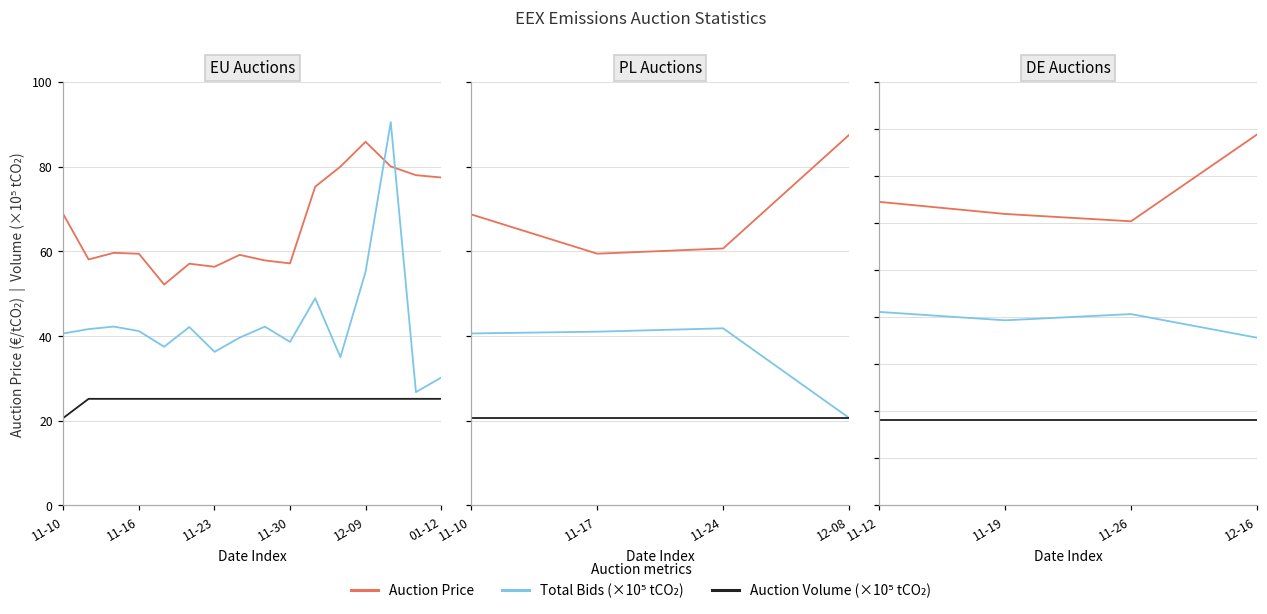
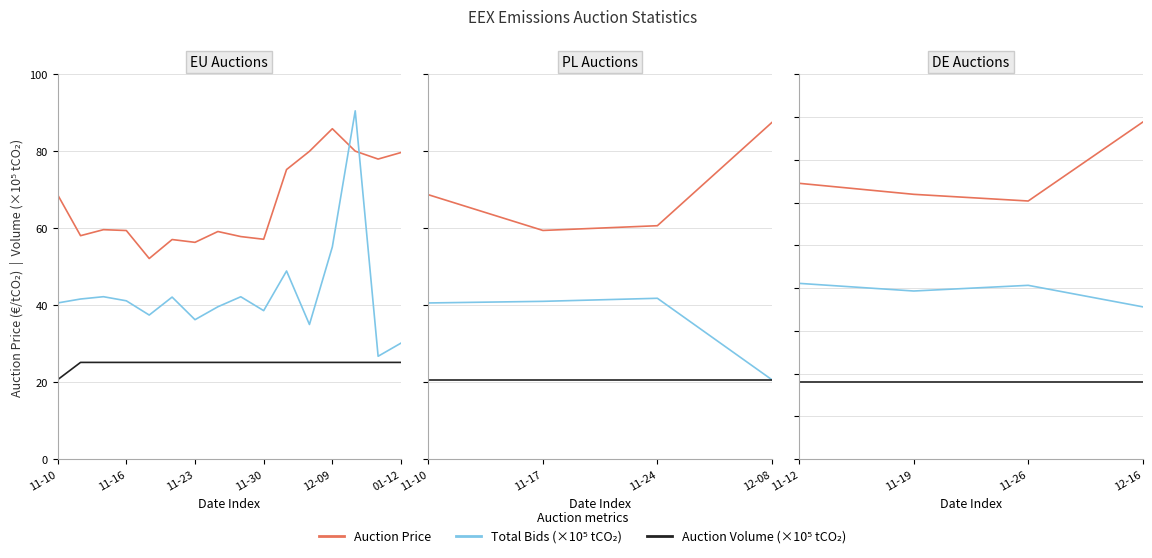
  {
    "EU Auctions": {
      "Auction Price": {
        "11-10": 69,
        "11-16": 59,
        "11-23": 56,
        "11-30": 57,
        "12-09": 86,
-       "01-12": 77
+       "01-12": 80
      },
      "Total Bids (×10⁵ tCO₂)": {
        "11-10": 41,
        "11-16": 41,
        "11-23": 36,
        "11-30": 39,
        "12-09": 55,
        "01-12": 30
      },
      "Auction Volume (×10⁵ tCO₂)": {
        "11-10": 21,
        "11-16": 25,
        "11-23": 25,
        "11-30": 25,
        "12-09": 25,
        "01-12": 25
      }
    }
  }
